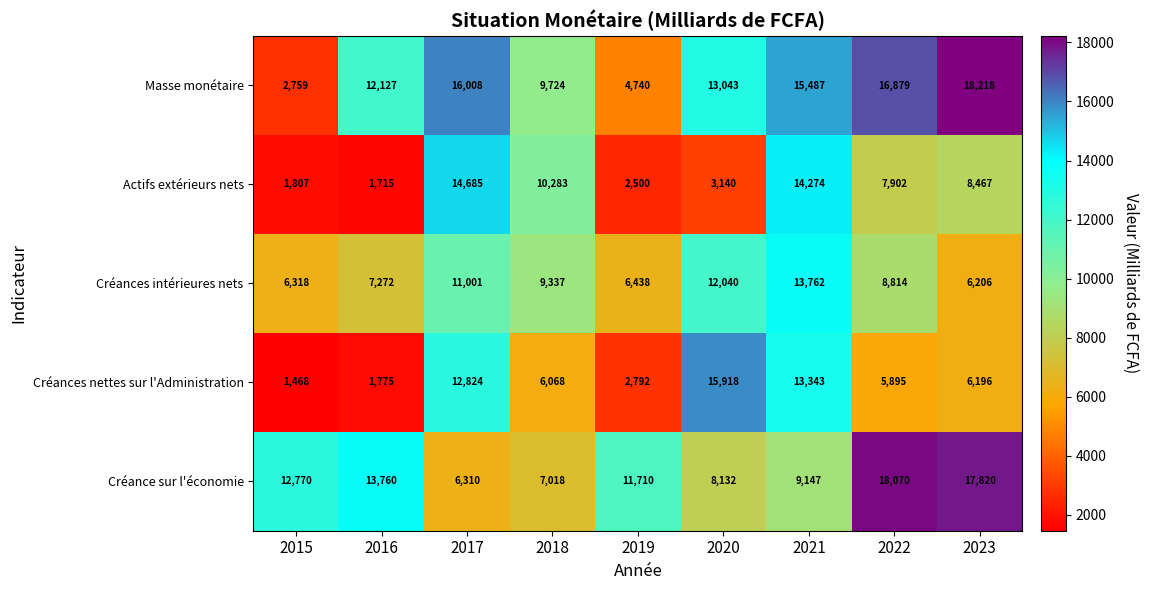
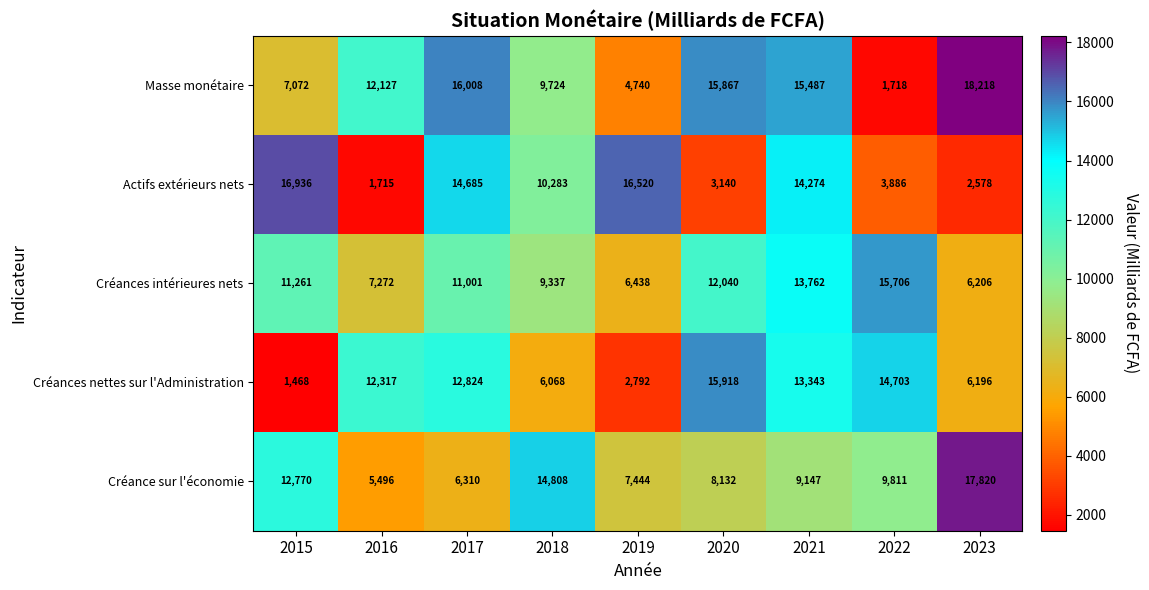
  {
    "Masse monétaire": {
-     "2015": "2,759",
+     "2015": "7,072",
      "2016": "12,127",
      "2017": "16,008",
      "2018": "9,724",
      "2019": "4,740",
-     "2020": "13,043",
+     "2020": "15,867",
      "2021": "15,487",
-     "2022": "16,879",
+     "2022": "1,718",
      "2023": "18,218"
    },
    "Actifs extérieurs nets": {
-     "2015": "1,807",
+     "2015": "16,936",
      "2016": "1,715",
      "2017": "14,685",
      "2018": "10,283",
-     "2019": "2,500",
+     "2019": "16,520",
      "2020": "3,140",
      "2021": "14,274",
-     "2022": "7,902",
-     "2023": "8,467"
+     "2022": "3,886",
+     "2023": "2,578"
    },
    "Créances intérieures nets": {
-     "2015": "6,318",
+     "2015": "11,261",
      "2016": "7,272",
      "2017": "11,001",
      "2018": "9,337",
      "2019": "6,438",
      "2020": "12,040",
      "2021": "13,762",
-     "2022": "8,814",
+     "2022": "15,706",
      "2023": "6,206"
    },
    "Créances nettes sur l'Administration": {
      "2015": "1,468",
-     "2016": "1,775",
+     "2016": "12,317",
      "2017": "12,824",
      "2018": "6,068",
      "2019": "2,792",
      "2020": "15,918",
      "2021": "13,343",
-     "2022": "5,895",
+     "2022": "14,703",
      "2023": "6,196"
    },
    "Créance sur l'économie": {
      "2015": "12,770",
-     "2016": "13,760",
+     "2016": "5,496",
      "2017": "6,310",
-     "2018": "7,018",
-     "2019": "11,710",
+     "2018": "14,808",
+     "2019": "7,444",
      "2020": "8,132",
      "2021": "9,147",
-     "2022": "18,070",
+     "2022": "9,811",
      "2023": "17,820"
    }
  }
